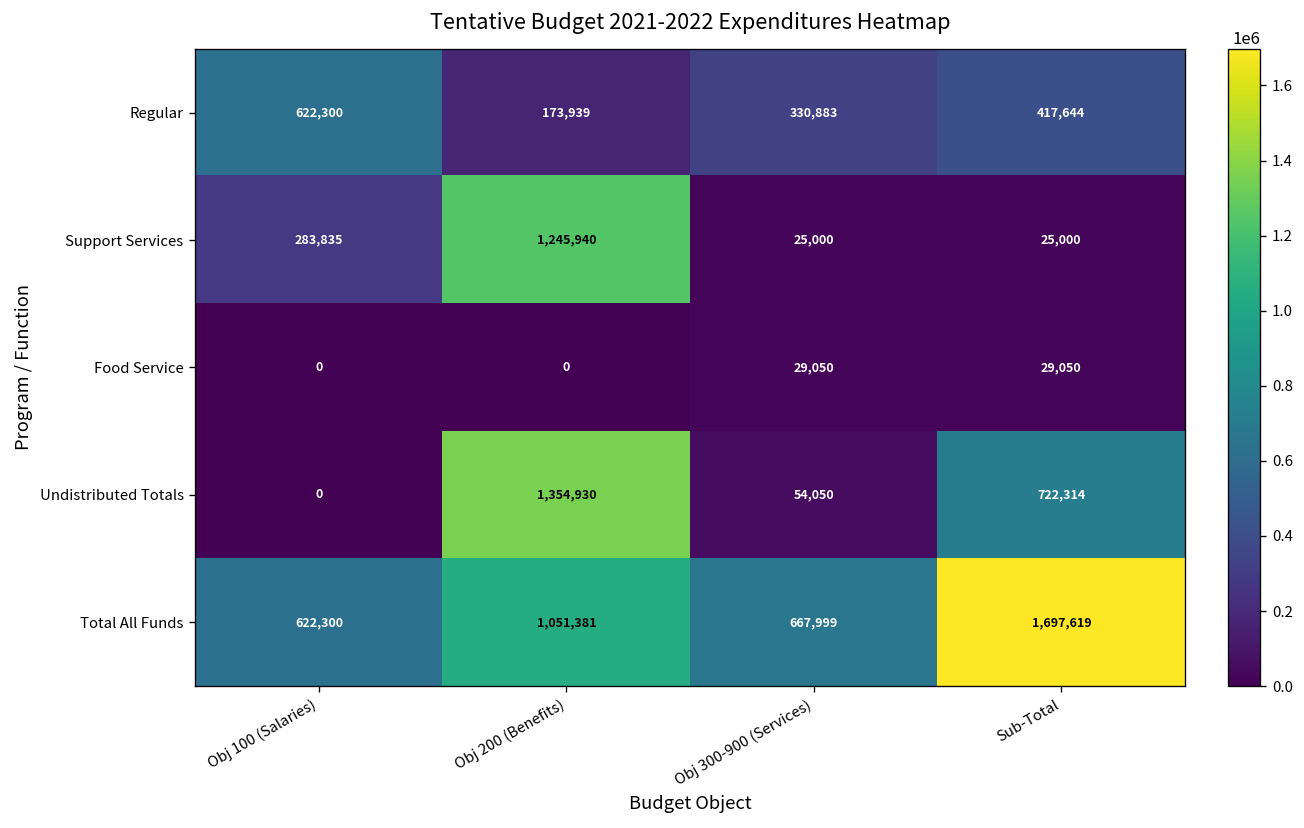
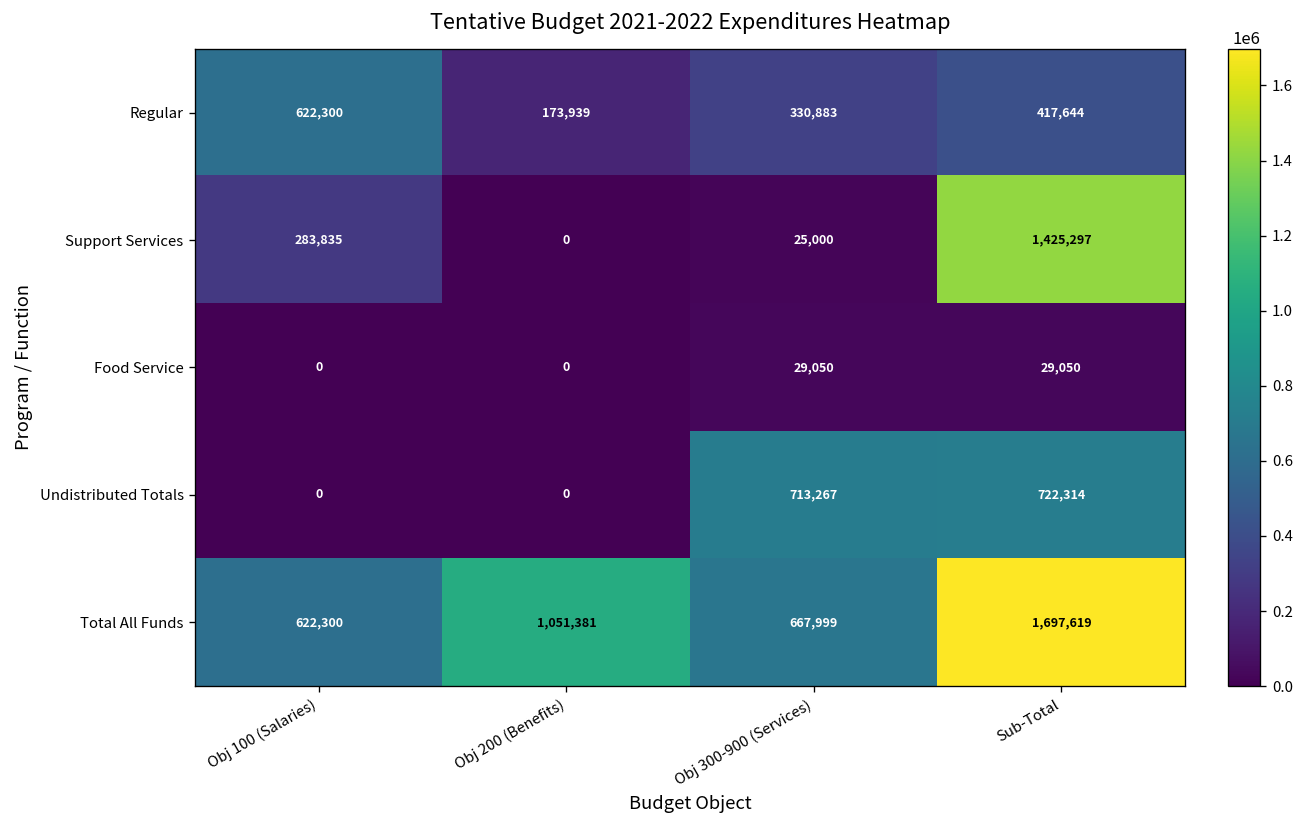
  {
    "Regular": {
      "Obj 100 (Salaries)": "622,300",
      "Obj 200 (Benefits)": "173,939",
      "Obj 300-900 (Services)": "330,883",
      "Sub-Total": "417,644"
    },
    "Support Services": {
      "Obj 100 (Salaries)": "283,835",
-     "Obj 200 (Benefits)": "1,245,940",
+     "Obj 200 (Benefits)": "0",
      "Obj 300-900 (Services)": "25,000",
-     "Sub-Total": "25,000"
+     "Sub-Total": "1,425,297"
    },
    "Food Service": {
      "Obj 100 (Salaries)": "0",
      "Obj 200 (Benefits)": "0",
      "Obj 300-900 (Services)": "29,050",
      "Sub-Total": "29,050"
    },
    "Undistributed Totals": {
      "Obj 100 (Salaries)": "0",
-     "Obj 200 (Benefits)": "1,354,930",
-     "Obj 300-900 (Services)": "54,050",
+     "Obj 200 (Benefits)": "0",
+     "Obj 300-900 (Services)": "713,267",
      "Sub-Total": "722,314"
    },
    "Total All Funds": {
      "Obj 100 (Salaries)": "622,300",
      "Obj 200 (Benefits)": "1,051,381",
      "Obj 300-900 (Services)": "667,999",
      "Sub-Total": "1,697,619"
    }
  }
